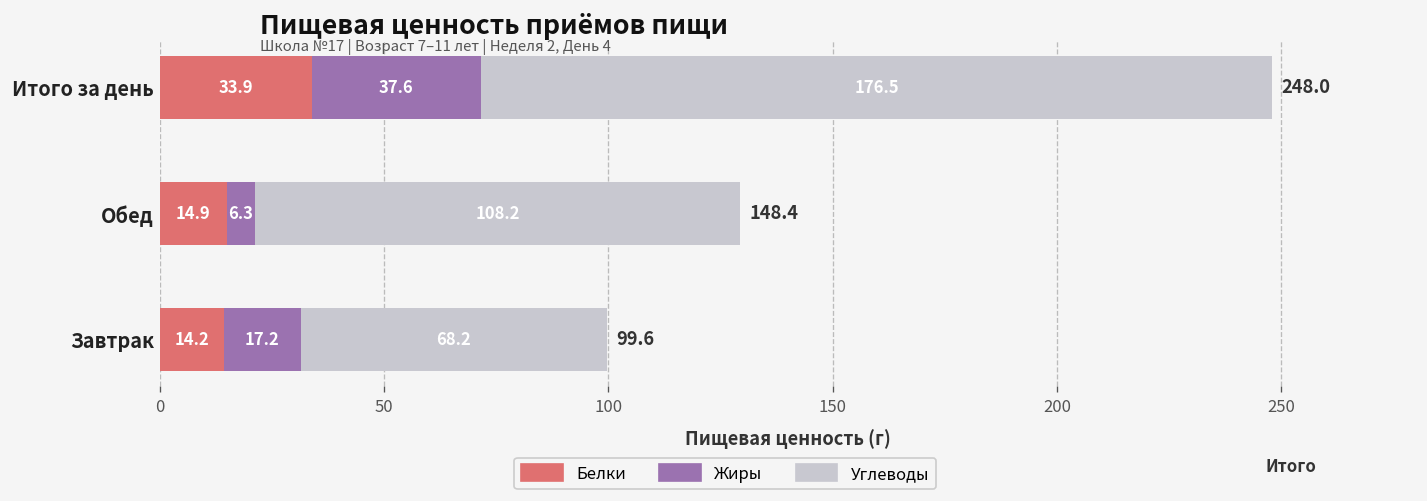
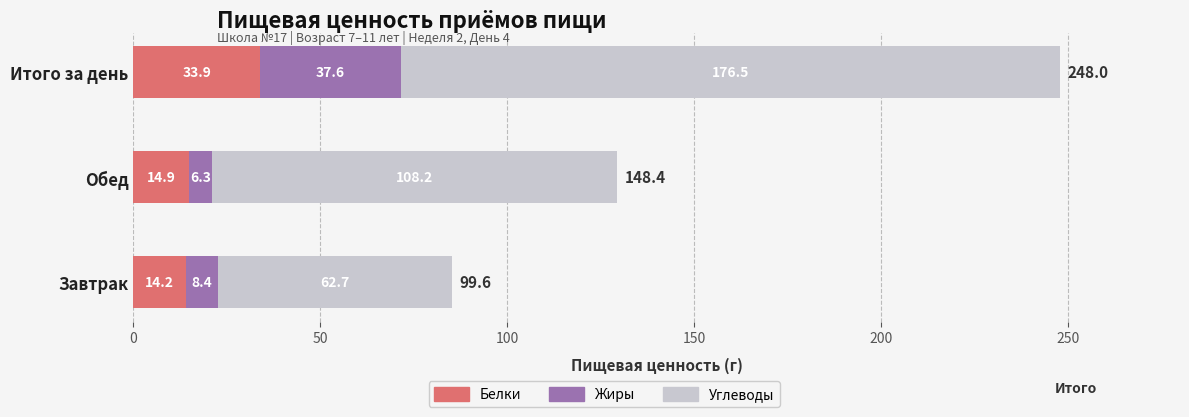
  {
    "Белки": {
      "Итого за день": 33.9,
      "Обед": 14.9,
      "Завтрак": 14.2
    },
    "Жиры": {
      "Итого за день": 37.6,
      "Обед": 6.3,
-     "Завтрак": 17.2
+     "Завтрак": 8.4
    },
    "Углеводы": {
      "Итого за день": 176.5,
      "Обед": 108.2,
-     "Завтрак": 68.2
+     "Завтрак": 62.7
    }
  }
